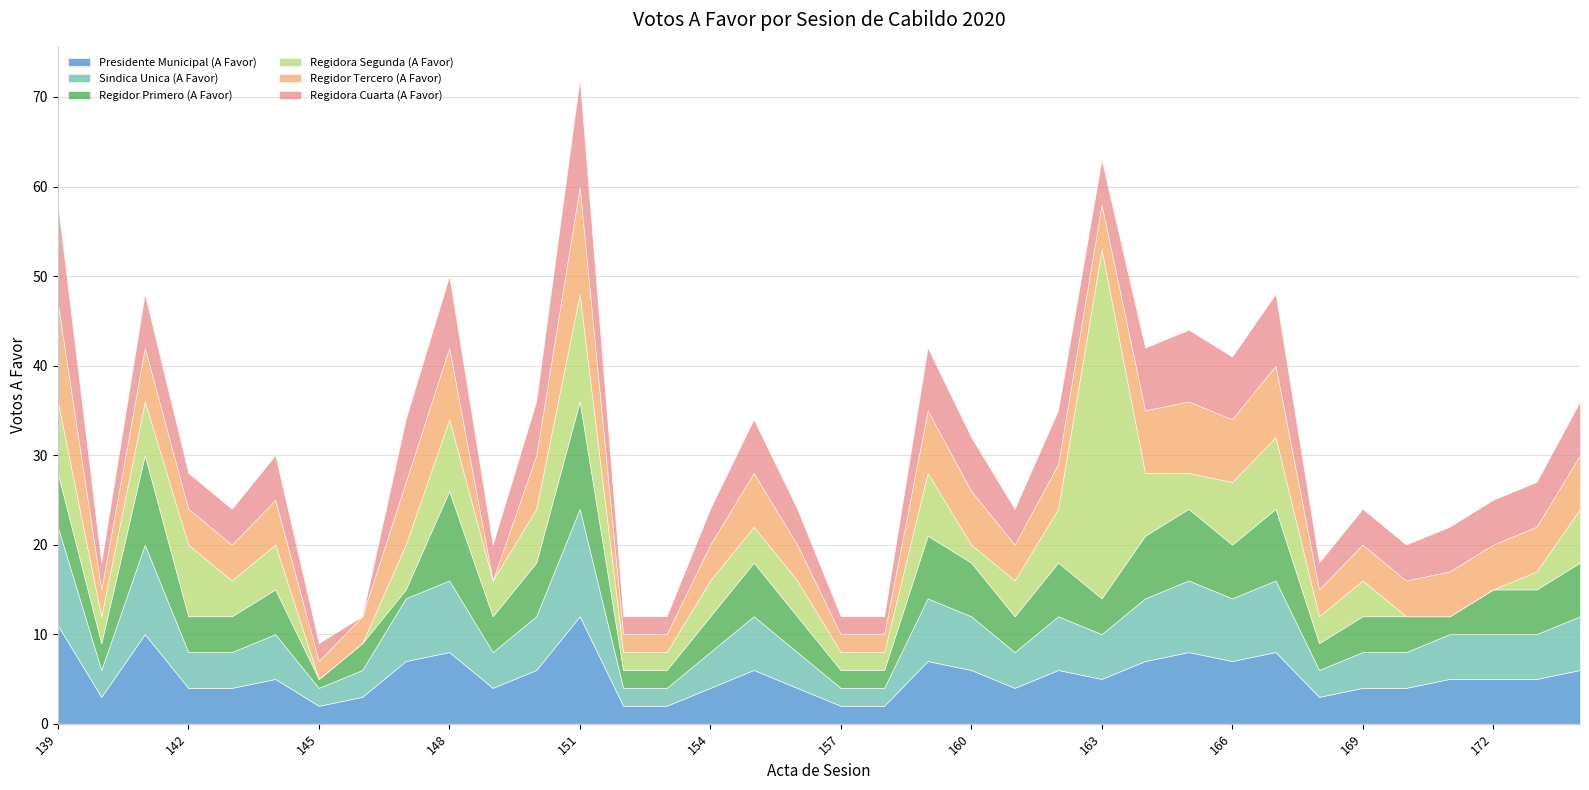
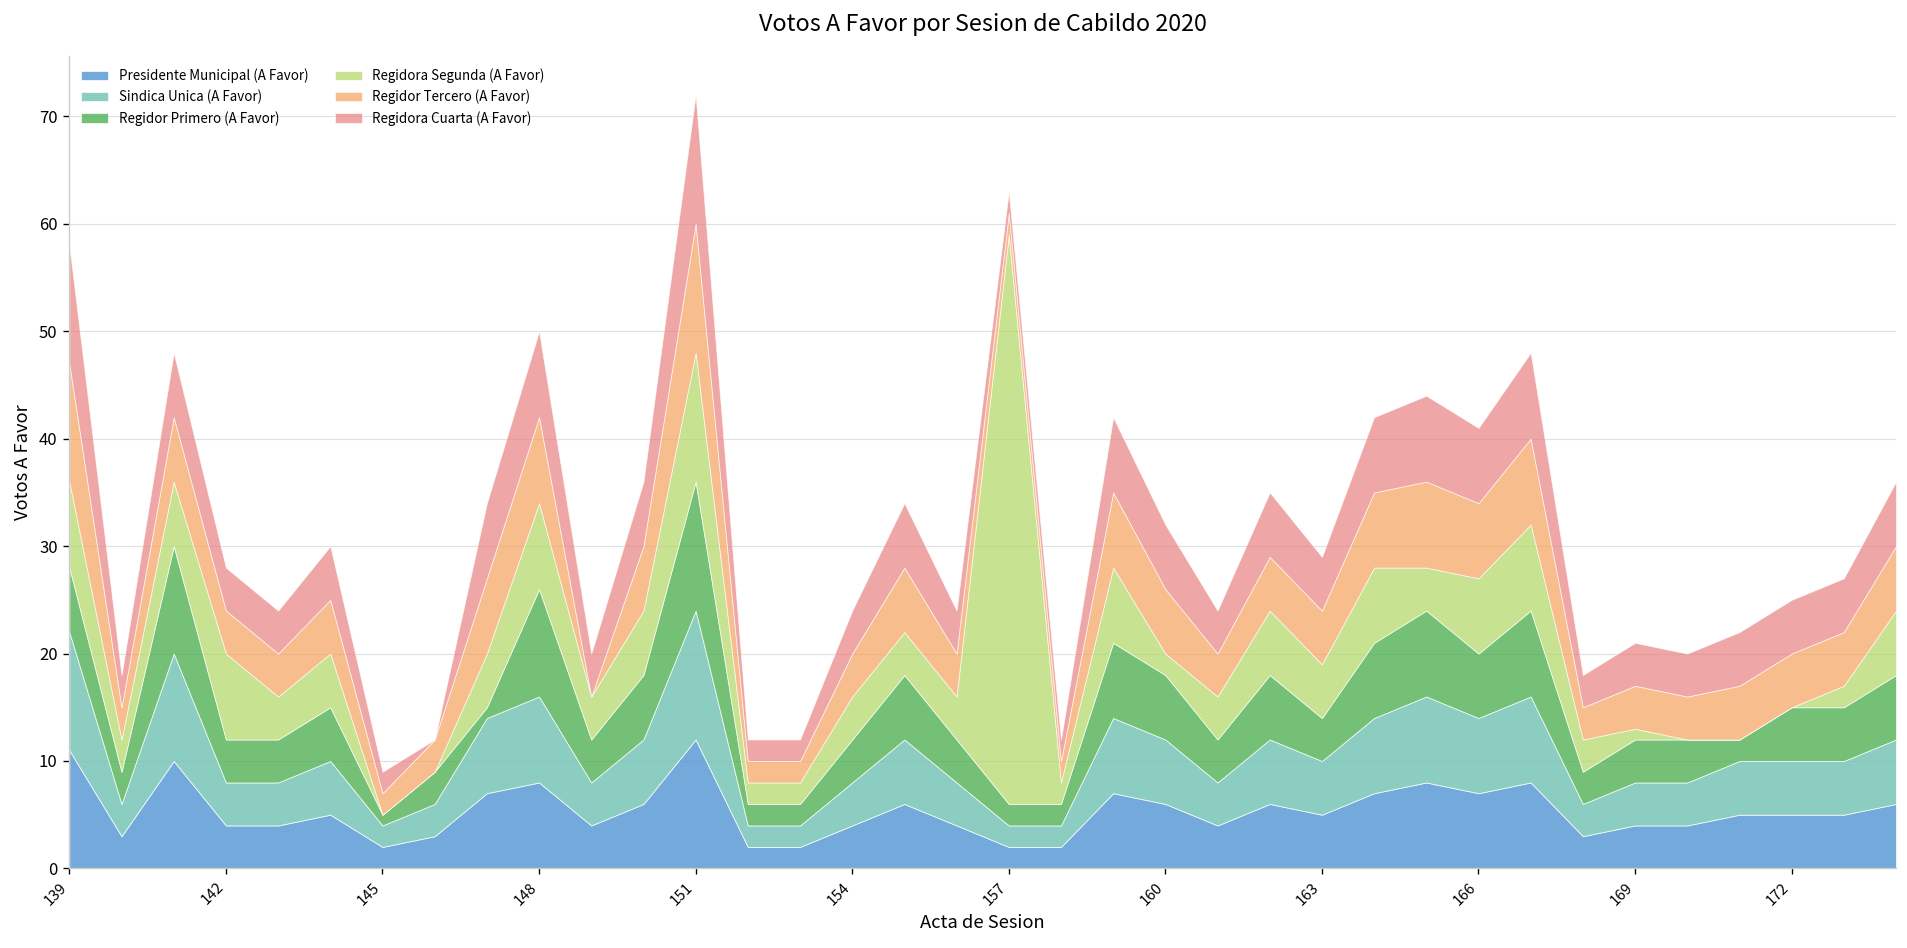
  {
    "Regidor Primero (A Favor)": {
      "139": 6,
      "142": 4,
      "148": 10,
      "151": 12,
      "154": 4,
      "157": 2,
      "160": 6,
      "163": 4,
      "166": 6,
      "169": 4
    },
    "Regidora Segunda (A Favor)": {
      "139": 8,
      "142": 8,
      "148": 8,
      "151": 12,
      "154": 4,
-     "157": 2,
+     "157": 53,
      "160": 2,
-     "163": 39,
+     "163": 5,
      "166": 7,
-     "169": 4
+     "169": 1
    }
  }
